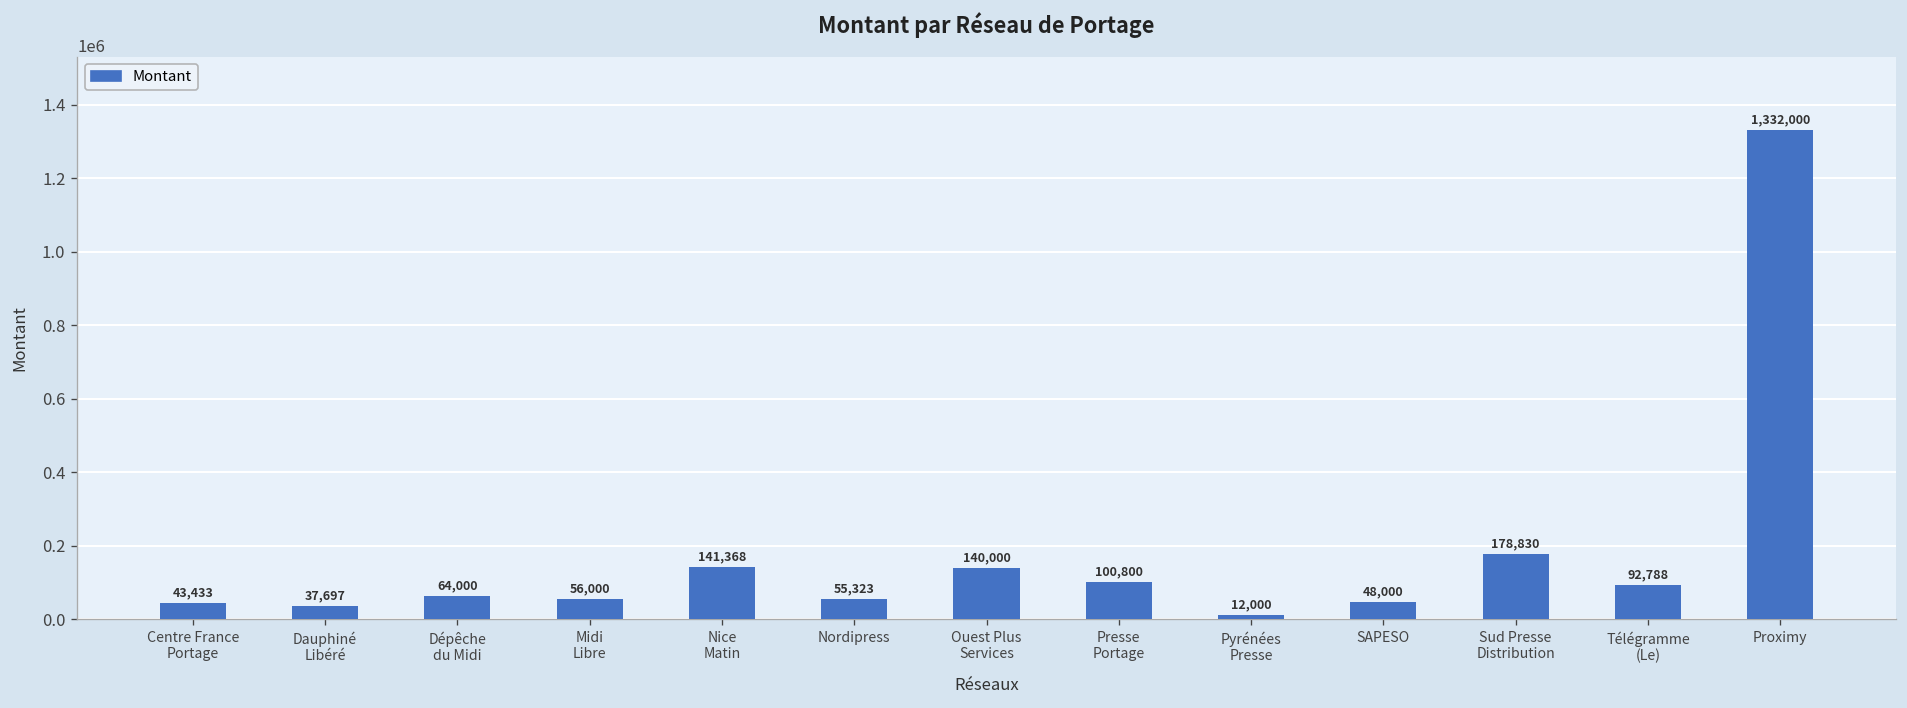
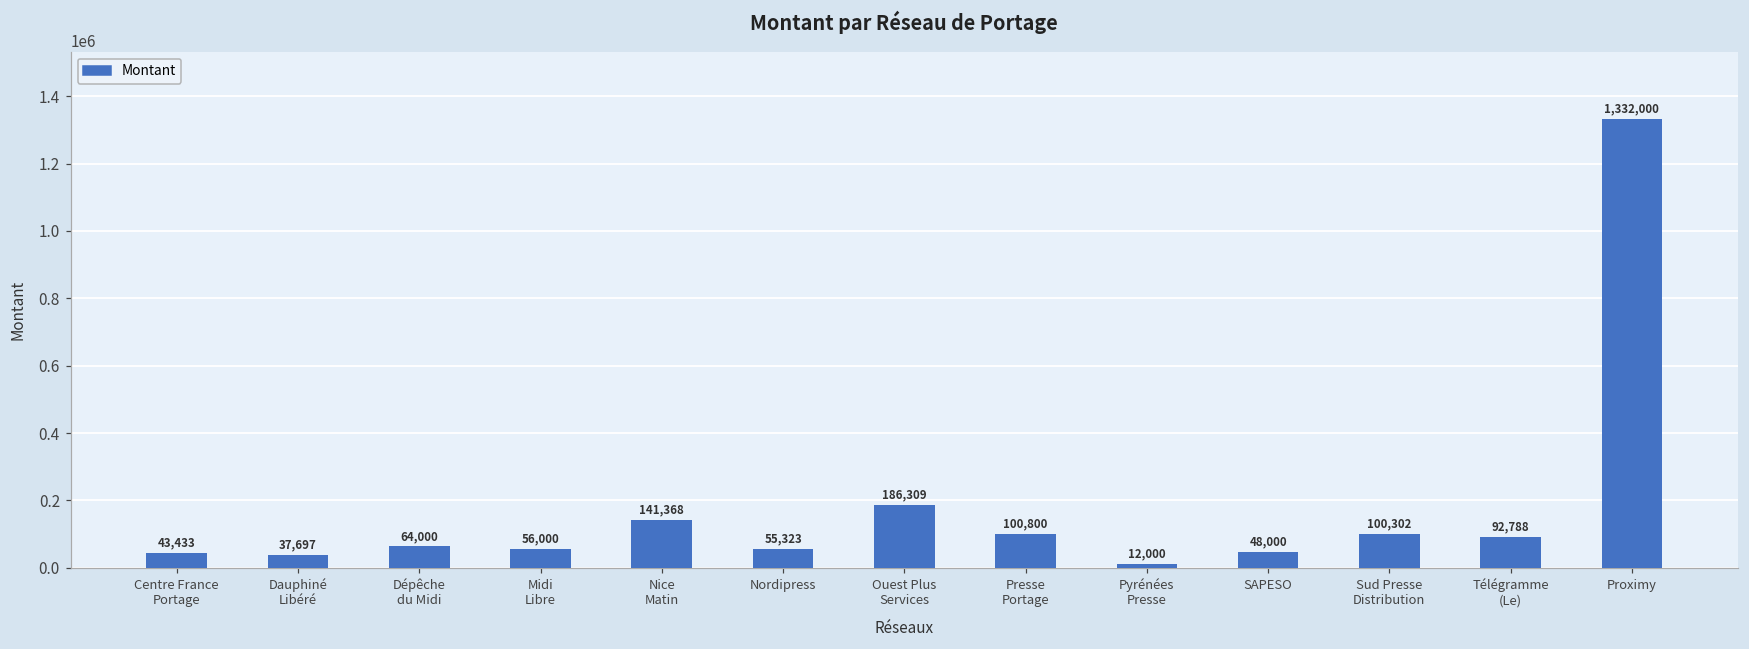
  {
    "Centre France Portage": "43,433",
    "Dauphiné Libéré": "37,697",
    "Dépêche du Midi": "64,000",
    "Midi Libre": "56,000",
    "Nice Matin": "141,368",
    "Nordipress": "55,323",
-   "Ouest Plus Services": "140,000",
+   "Ouest Plus Services": "186,309",
    "Presse Portage": "100,800",
    "Pyrénées Presse": "12,000",
    "SAPESO": "48,000",
-   "Sud Presse Distribution": "178,830",
+   "Sud Presse Distribution": "100,302",
    "Télégramme (Le)": "92,788",
    "Proximy": "1,332,000"
  }
